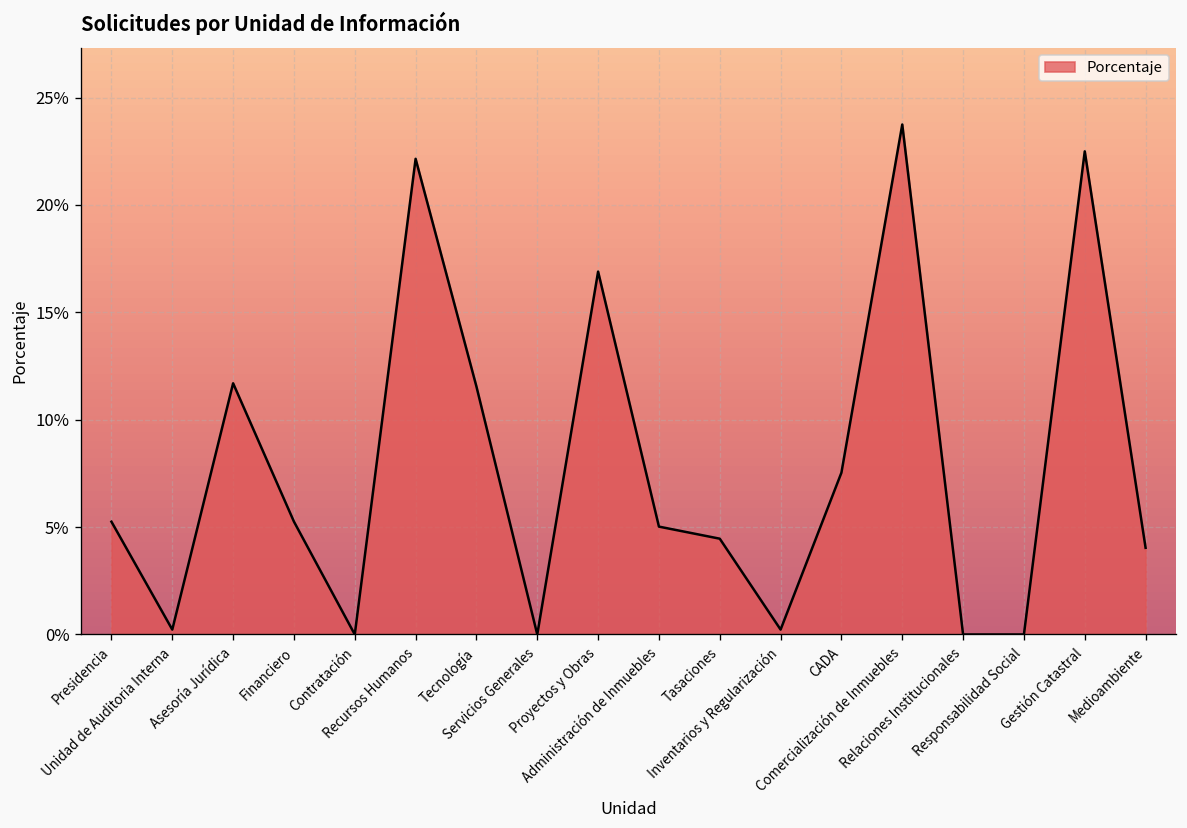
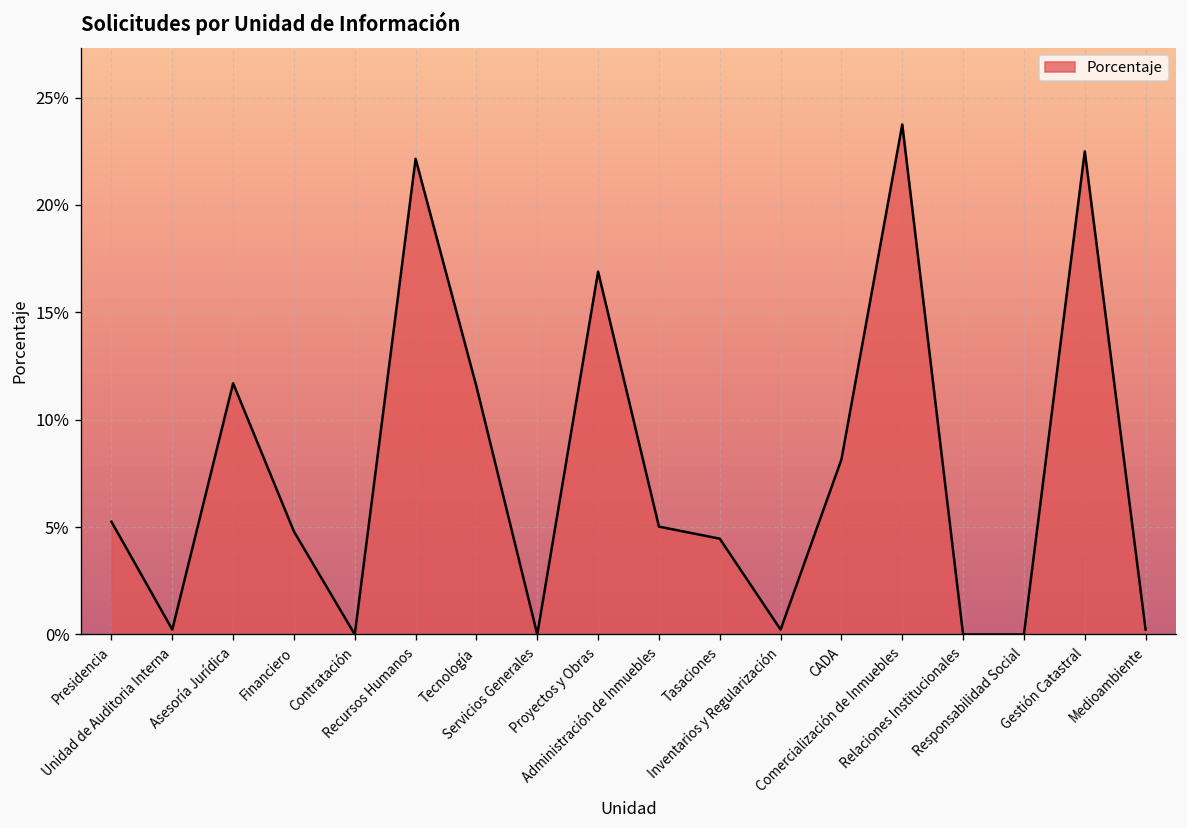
  {
    "Presidencia": "5.3%",
    "Unidad de Auditoria Interna": "0.2%",
    "Asesoría Jurídica": "11.7%",
-   "Financiero": "5.3%",
+   "Financiero": "4.8%",
    "Contratación": "0.0%",
    "Recursos Humanos": "22.1%",
    "Tecnología": "11.5%",
    "Servicios Generales": "0.0%",
    "Proyectos y Obras": "16.9%",
    "Administración de Inmuebles": "5.0%",
    "Tasaciones": "4.5%",
    "Inventarios y Regularización": "0.2%",
-   "CADA": "7.5%",
+   "CADA": "8.1%",
    "Comercialización de Inmuebles": "23.7%",
    "Relaciones Institucionales": "0.0%",
    "Responsabilidad Social": "0.0%",
    "Gestión Catastral": "22.5%",
-   "Medioambiente": "4.0%"
+   "Medioambiente": "0.2%"
  }
